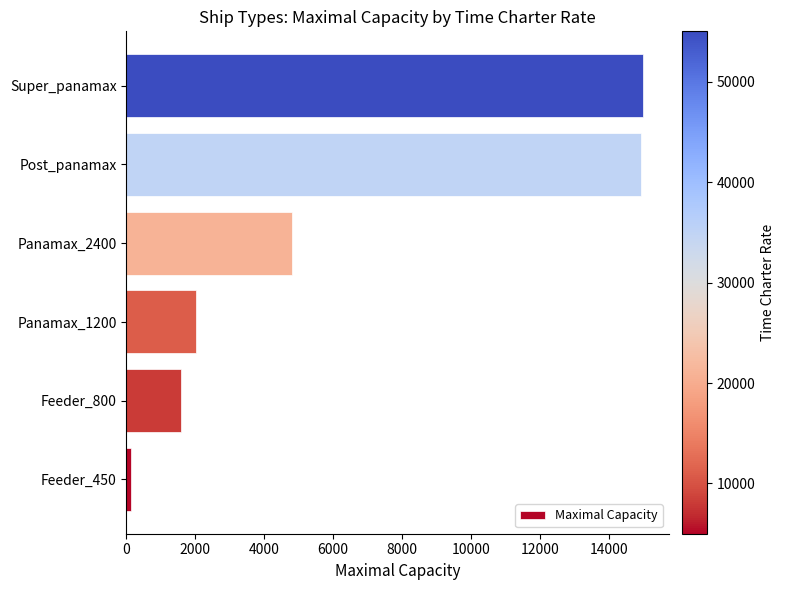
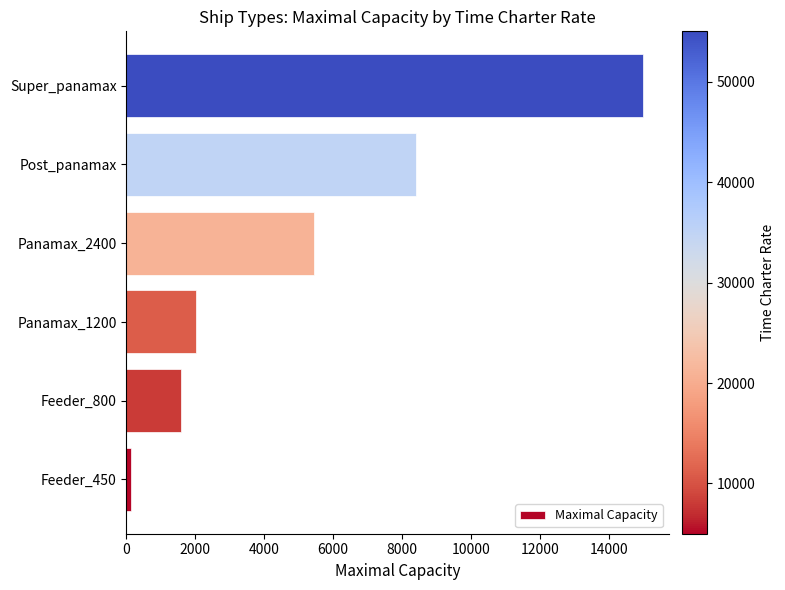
  {
    "Super_panamax": 15000,
-   "Post_panamax": 14900,
-   "Panamax_2400": 4800,
+   "Post_panamax": 8400,
+   "Panamax_2400": 5400,
    "Panamax_1200": 2000,
    "Feeder_800": 1600,
    "Feeder_450": 100
  }
